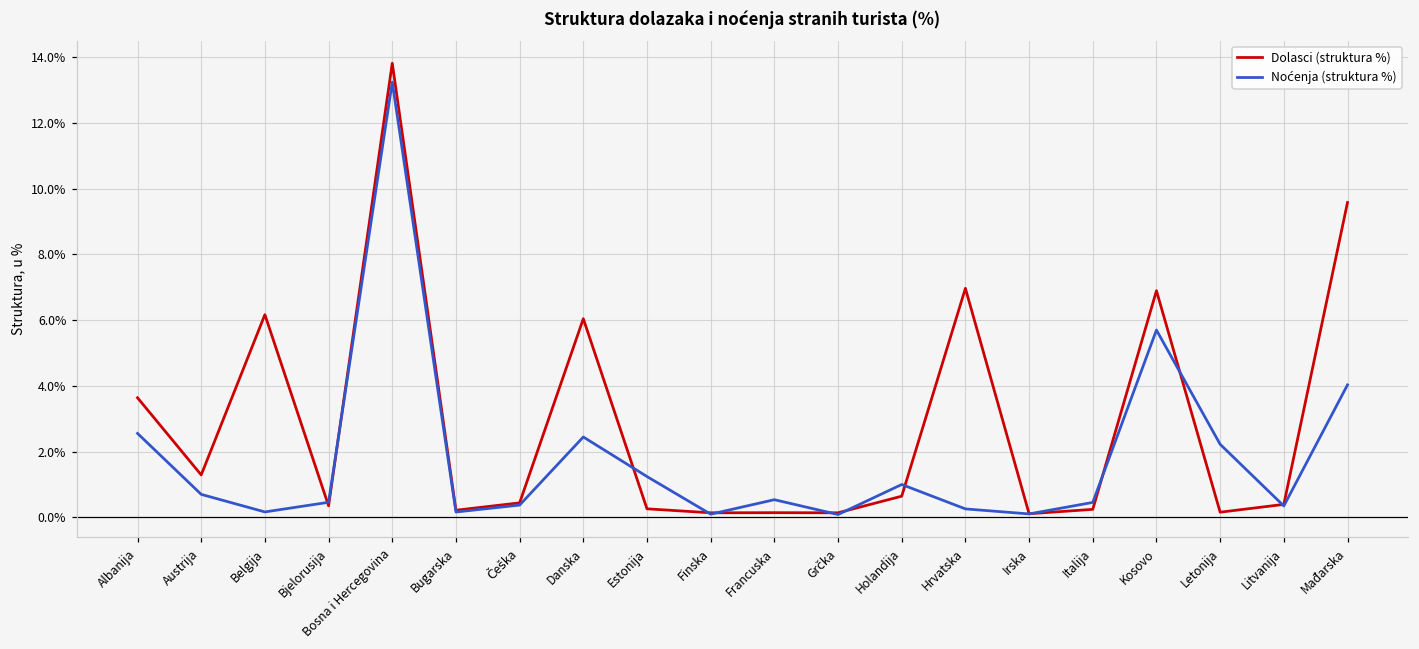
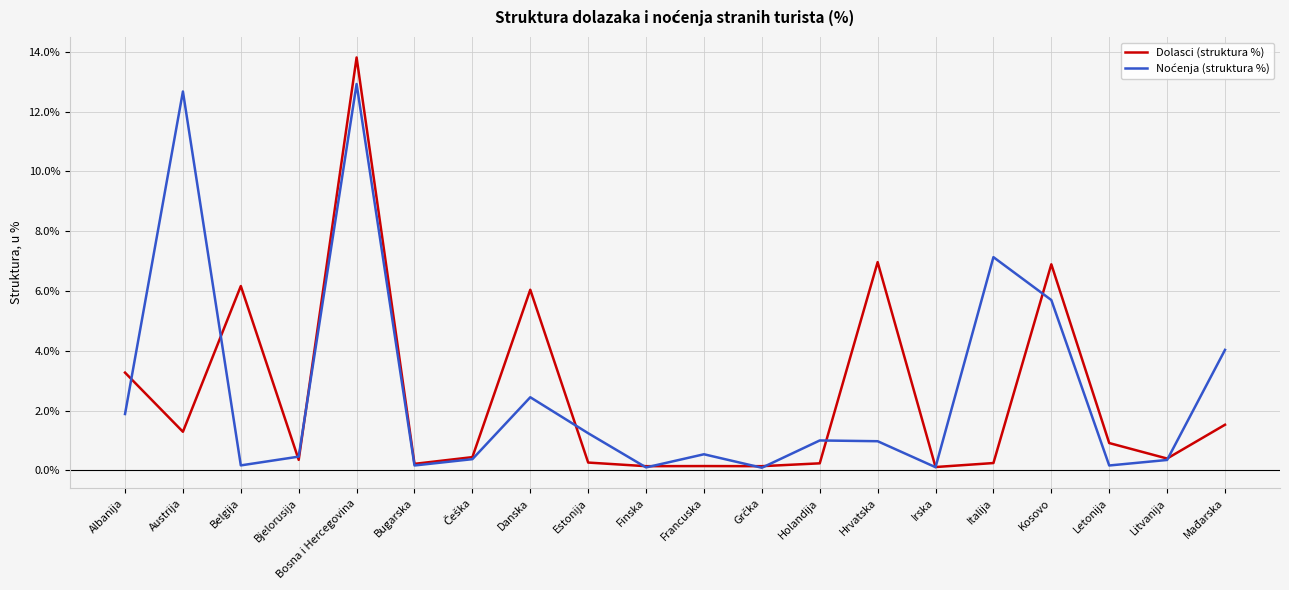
  {
    "Dolasci (struktura %)": {
-     "Albanija": "3.6%",
+     "Albanija": "3.3%",
      "Austrija": "1.3%",
      "Belgija": "6.2%",
      "Bjelorusija": "0.4%",
      "Bosna i Hercegovina": "13.8%",
      "Danska": "6.0%",
      "Estonija": "0.3%",
      "Francuska": "0.1%",
-     "Holandija": "0.6%",
+     "Holandija": "0.2%",
      "Hrvatska": "7.0%",
      "Italija": "0.2%",
      "Kosovo": "6.9%",
-     "Letonija": "0.2%",
-     "Mađarska": "9.6%"
+     "Letonija": "0.9%",
+     "Mađarska": "1.5%"
    },
    "Noćenja (struktura %)": {
-     "Albanija": "2.6%",
-     "Austrija": "0.7%",
+     "Albanija": "1.9%",
+     "Austrija": "12.7%",
      "Belgija": "0.2%",
      "Bjelorusija": "0.5%",
-     "Bosna i Hercegovina": "13.2%",
+     "Bosna i Hercegovina": "12.9%",
      "Danska": "2.4%",
      "Estonija": "1.2%",
      "Francuska": "0.5%",
      "Holandija": "1.0%",
-     "Hrvatska": "0.3%",
-     "Italija": "0.5%",
+     "Hrvatska": "1.0%",
+     "Italija": "7.1%",
      "Kosovo": "5.7%",
-     "Letonija": "2.2%",
+     "Letonija": "0.2%",
      "Mađarska": "4.0%"
    }
  }
